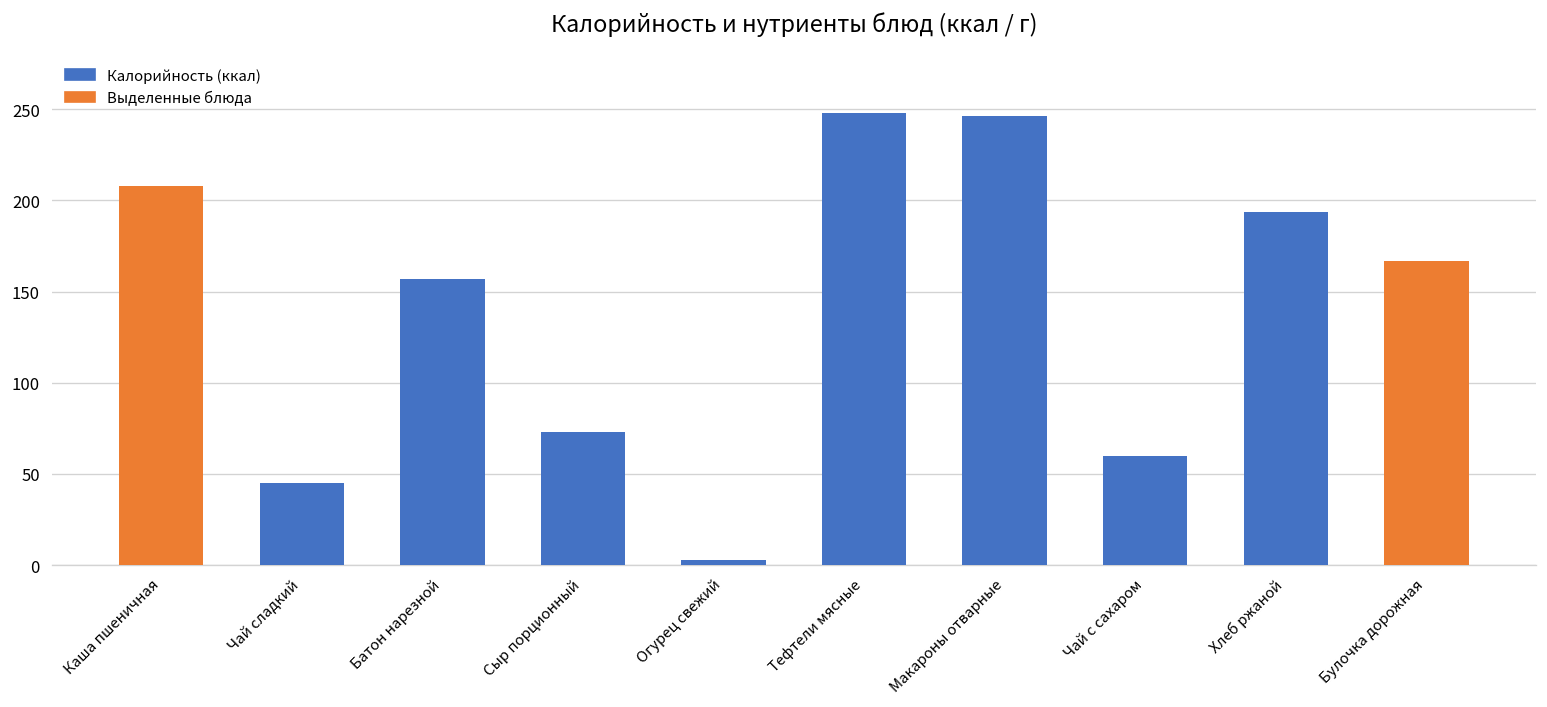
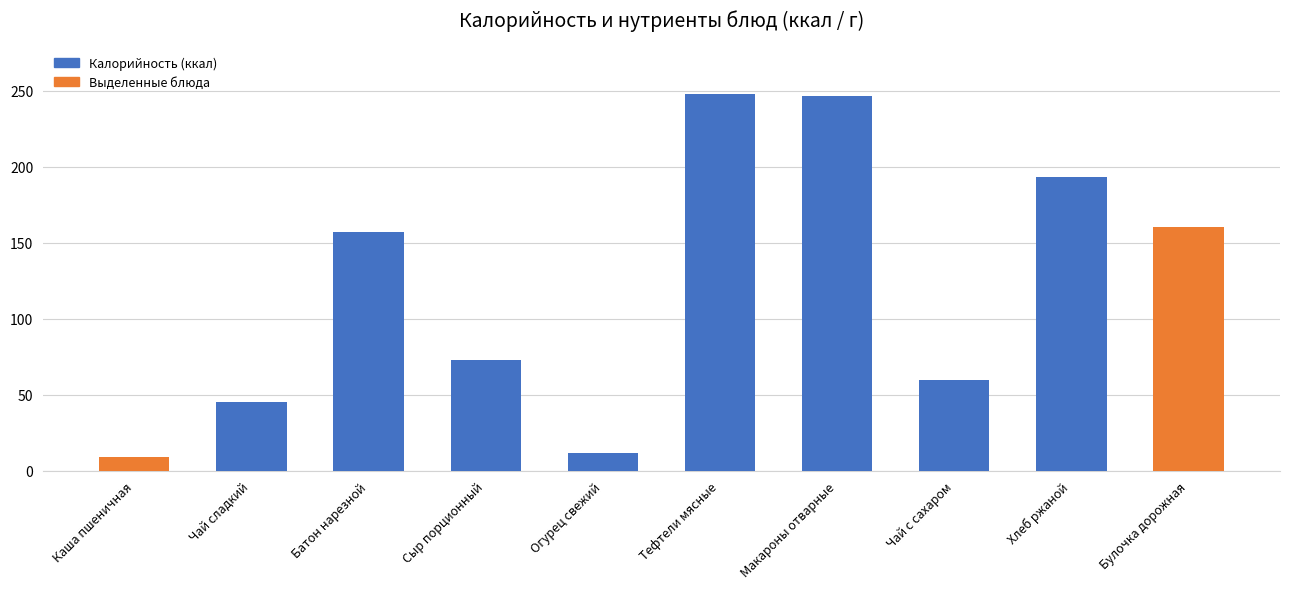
  {
-   "Каша пшеничная": 208,
+   "Каша пшеничная": 9,
    "Чай сладкий": 45,
    "Батон нарезной": 157,
    "Сыр порционный": 73,
-   "Огурец свежий": 3,
+   "Огурец свежий": 12,
    "Тефтели мясные": 248,
    "Макароны отварные": 247,
    "Чай с сахаром": 60,
    "Хлеб ржаной": 194,
-   "Булочка дорожная": 167
+   "Булочка дорожная": 161
  }
